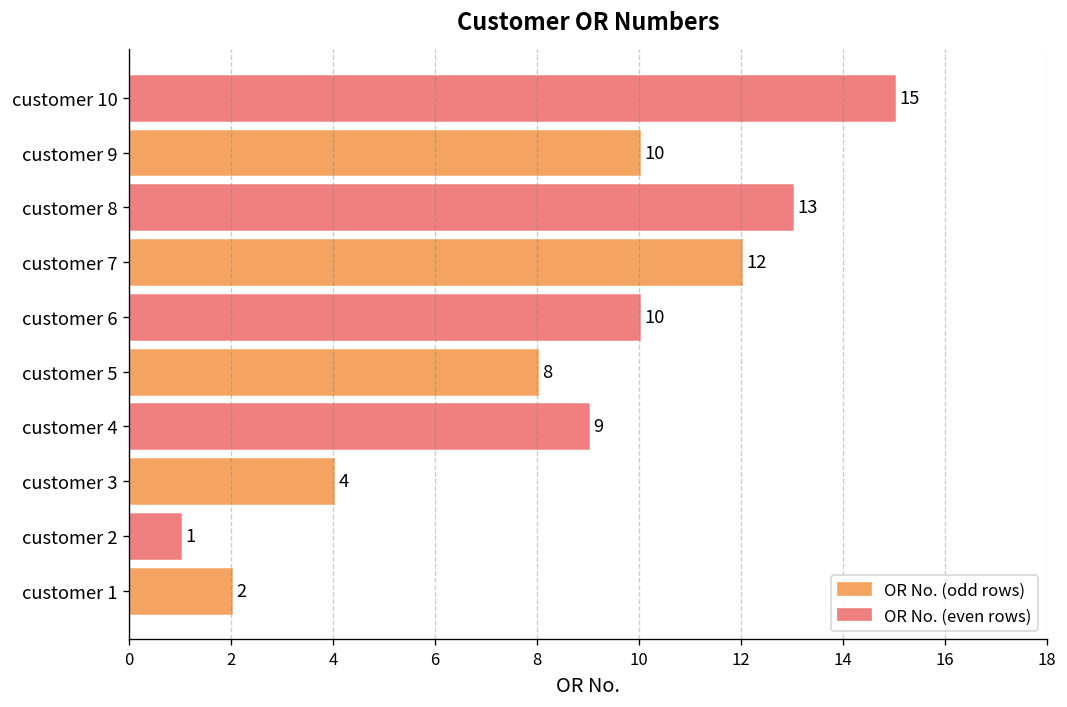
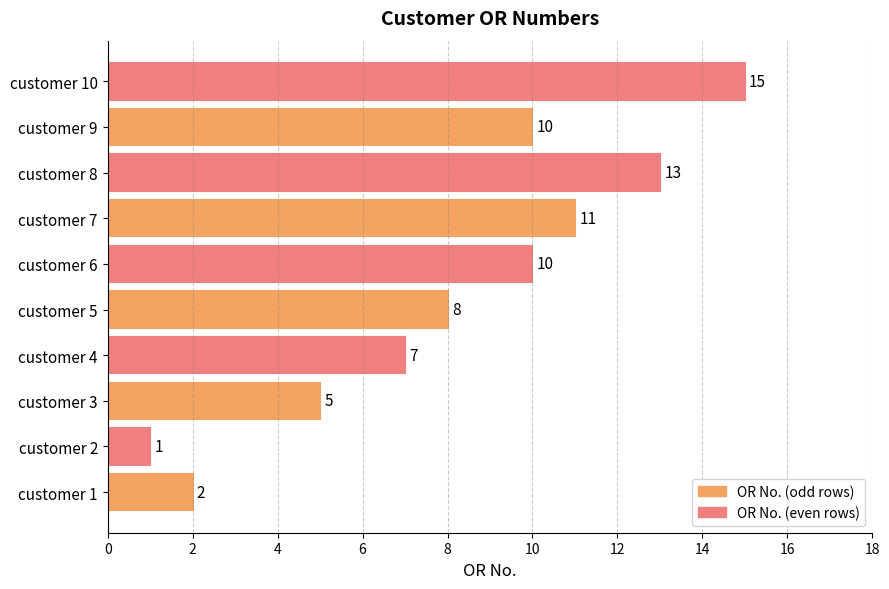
  {
    "customer 10": 15,
    "customer 9": 10,
    "customer 8": 13,
-   "customer 7": 12,
+   "customer 7": 11,
    "customer 6": 10,
    "customer 5": 8,
-   "customer 4": 9,
-   "customer 3": 4,
+   "customer 4": 7,
+   "customer 3": 5,
    "customer 2": 1,
    "customer 1": 2
  }
